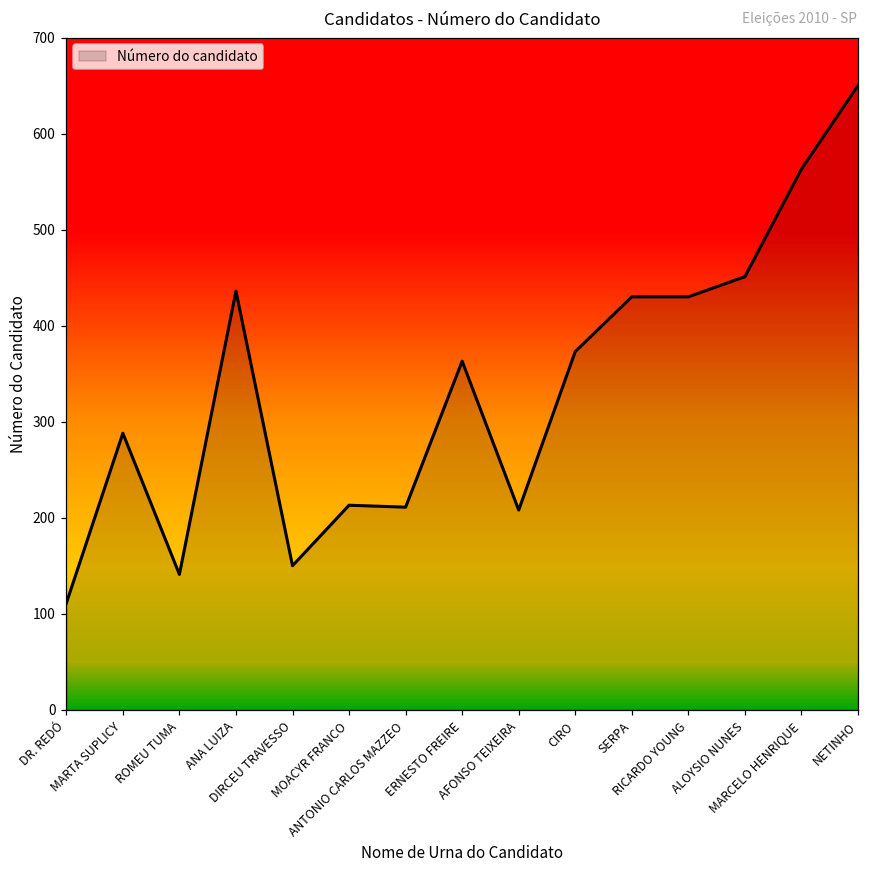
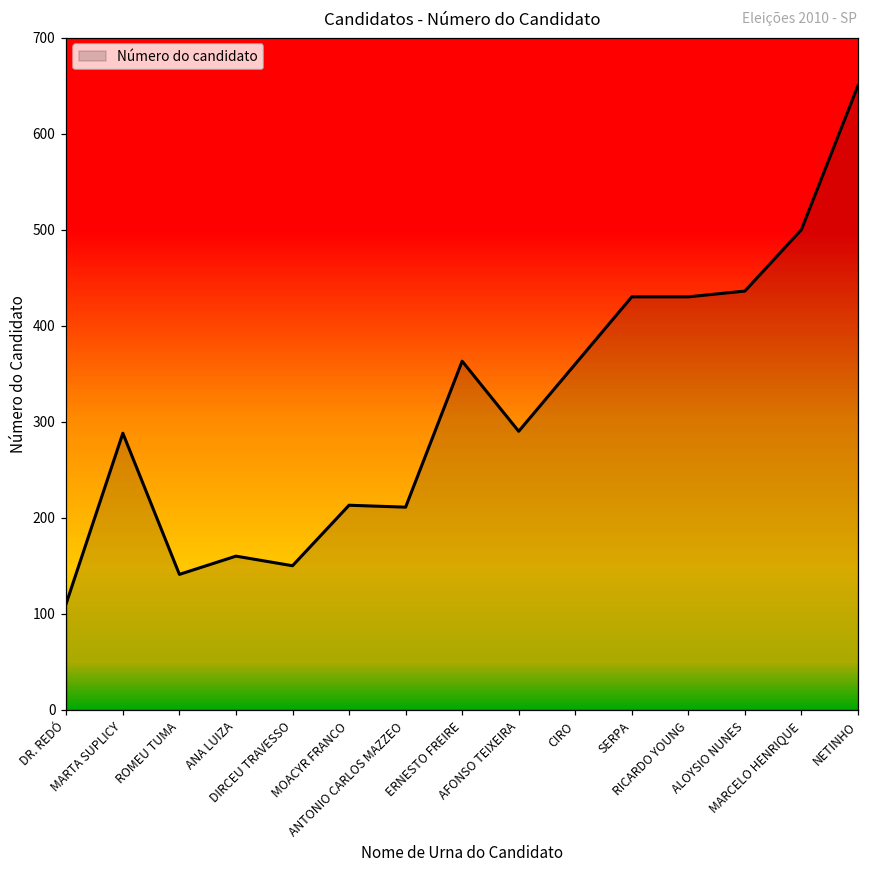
  {
    "DR. REDÓ": 110,
    "MARTA SUPLICY": 290,
    "ROMEU TUMA": 140,
-   "ANA LUIZA": 440,
+   "ANA LUIZA": 160,
    "DIRCEU TRAVESSO": 150,
    "MOACYR FRANCO": 210,
    "ANTONIO CARLOS MAZZEO": 210,
    "ERNESTO FREIRE": 360,
-   "AFONSO TEIXEIRA": 210,
-   "CIRO": 370,
+   "AFONSO TEIXEIRA": 290,
+   "CIRO": 360,
    "SERPA": 430,
    "RICARDO YOUNG": 430,
-   "ALOYSIO NUNES": 450,
-   "MARCELO HENRIQUE": 560,
+   "ALOYSIO NUNES": 440,
+   "MARCELO HENRIQUE": 500,
    "NETINHO": 650
  }
